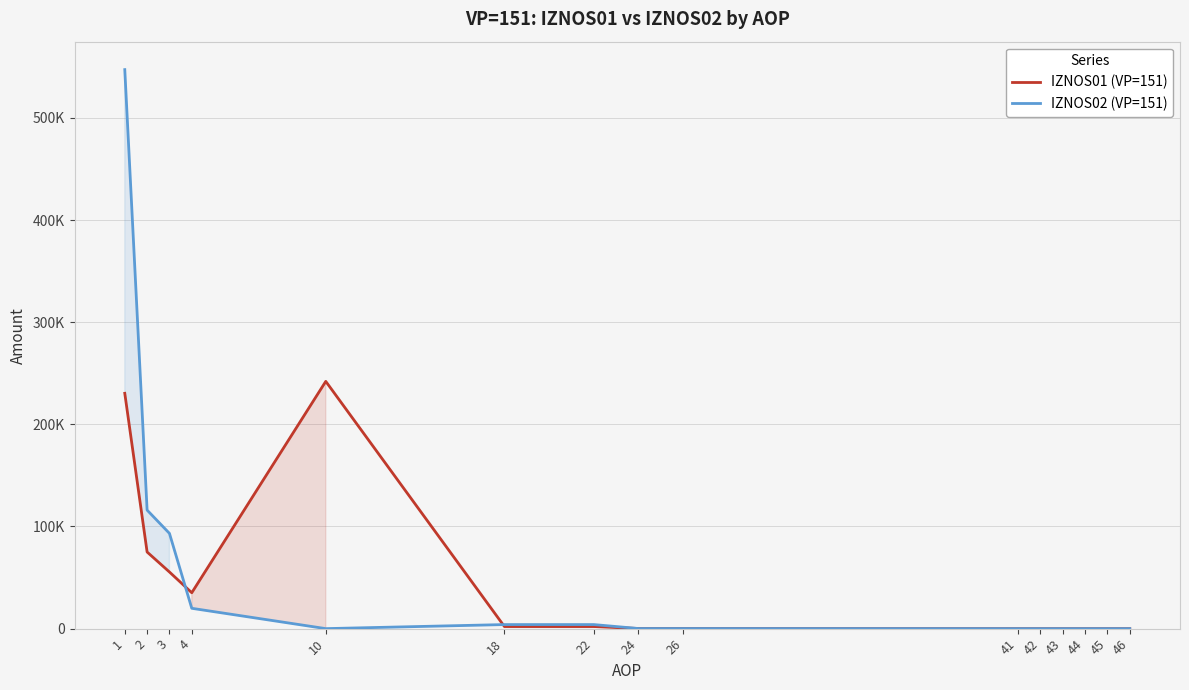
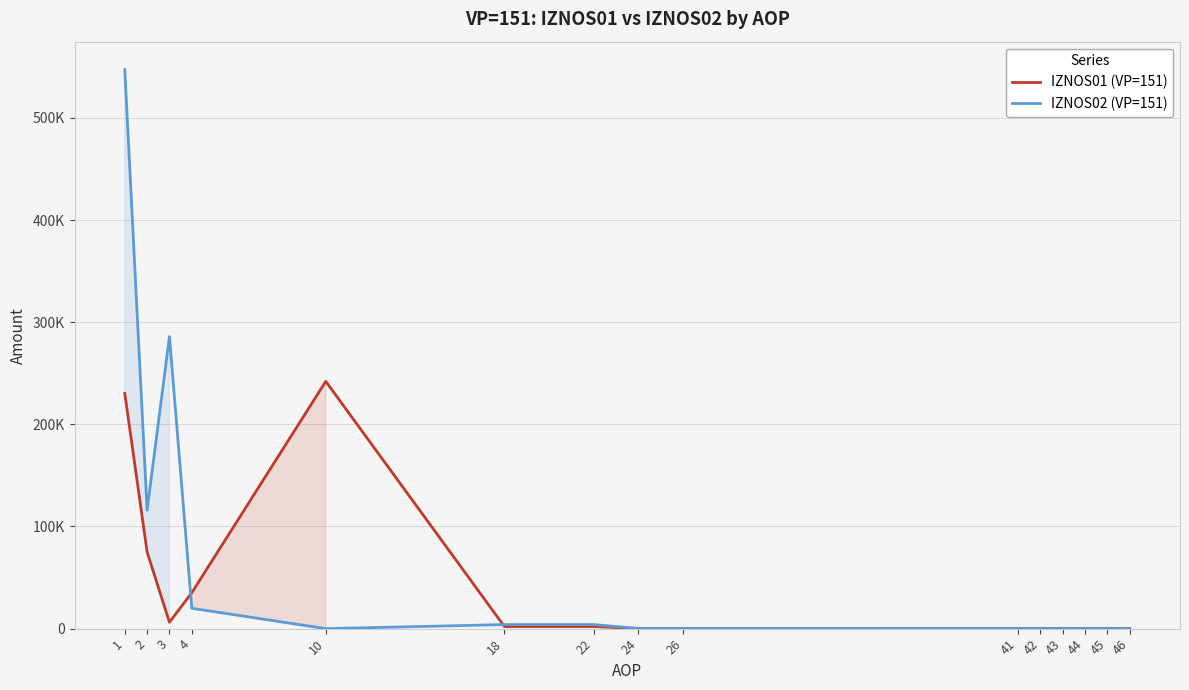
  {
    "IZNOS01 (VP=151)": {
      "1": 230000,
      "2": 75000,
-     "3": 55000,
+     "3": 6000,
      "4": 35000,
      "10": 242000
    },
    "IZNOS02 (VP=151)": {
      "1": 547000,
      "2": 116000,
-     "3": 93000,
+     "3": 286000,
      "4": 20000,
      "10": 0
    }
  }
